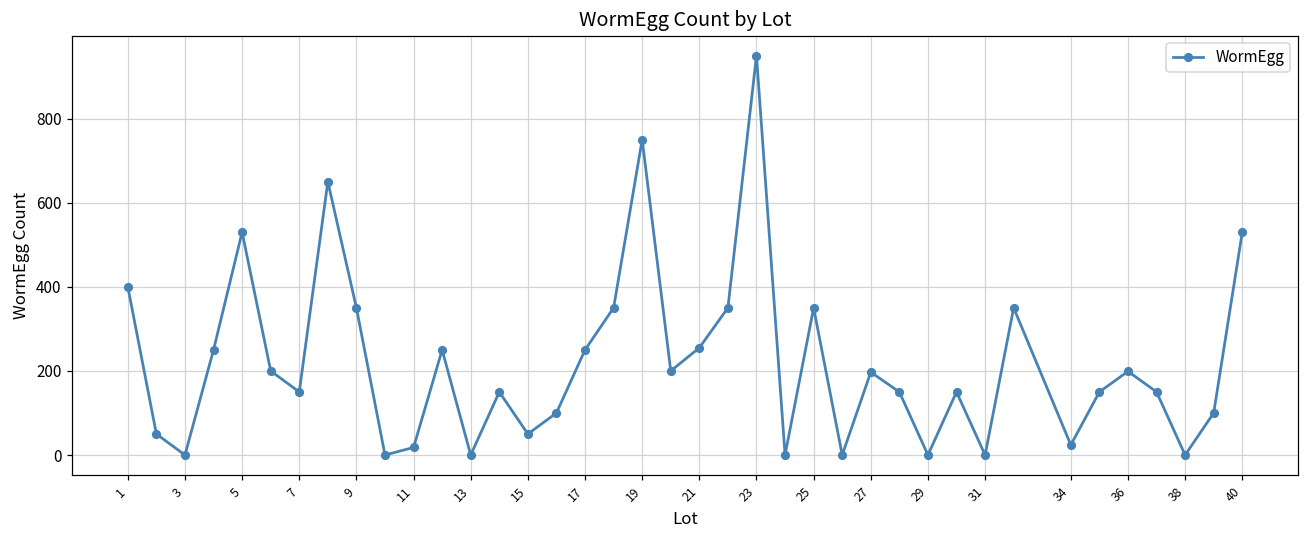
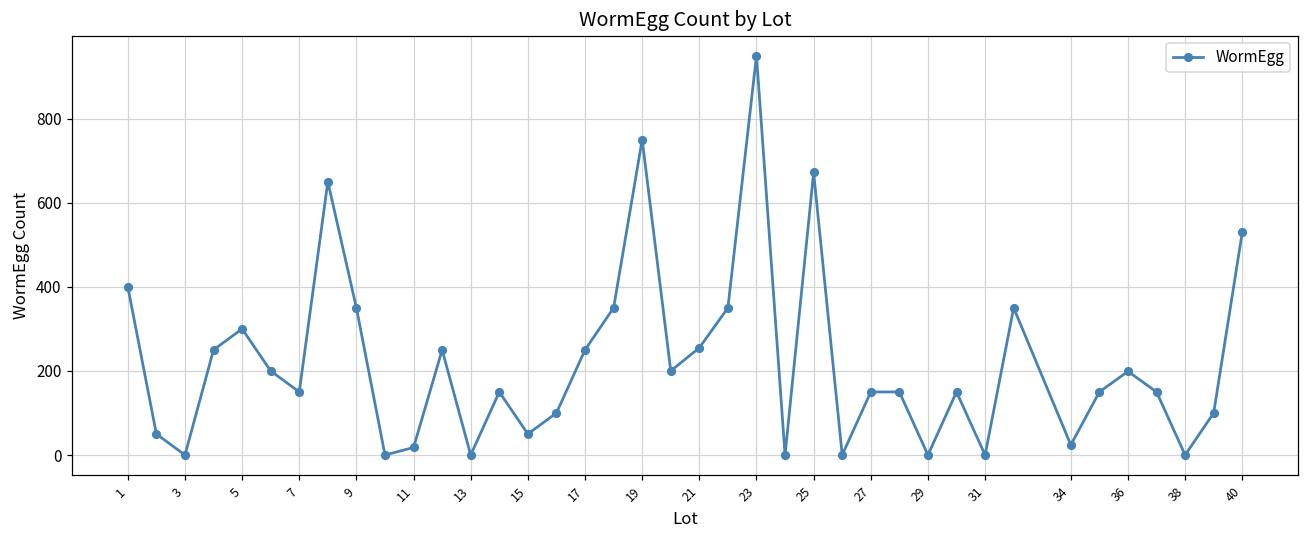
  {
    "1": 400,
    "3": 0,
-   "5": 530,
+   "5": 300,
    "7": 150,
    "9": 350,
    "11": 20,
    "13": 0,
    "15": 50,
    "17": 250,
    "19": 750,
    "21": 260,
    "23": 950,
-   "25": 350,
-   "27": 200,
+   "25": 670,
+   "27": 150,
    "29": 0,
    "31": 0,
    "34": 20,
    "36": 200,
    "38": 0,
    "40": 530
  }
